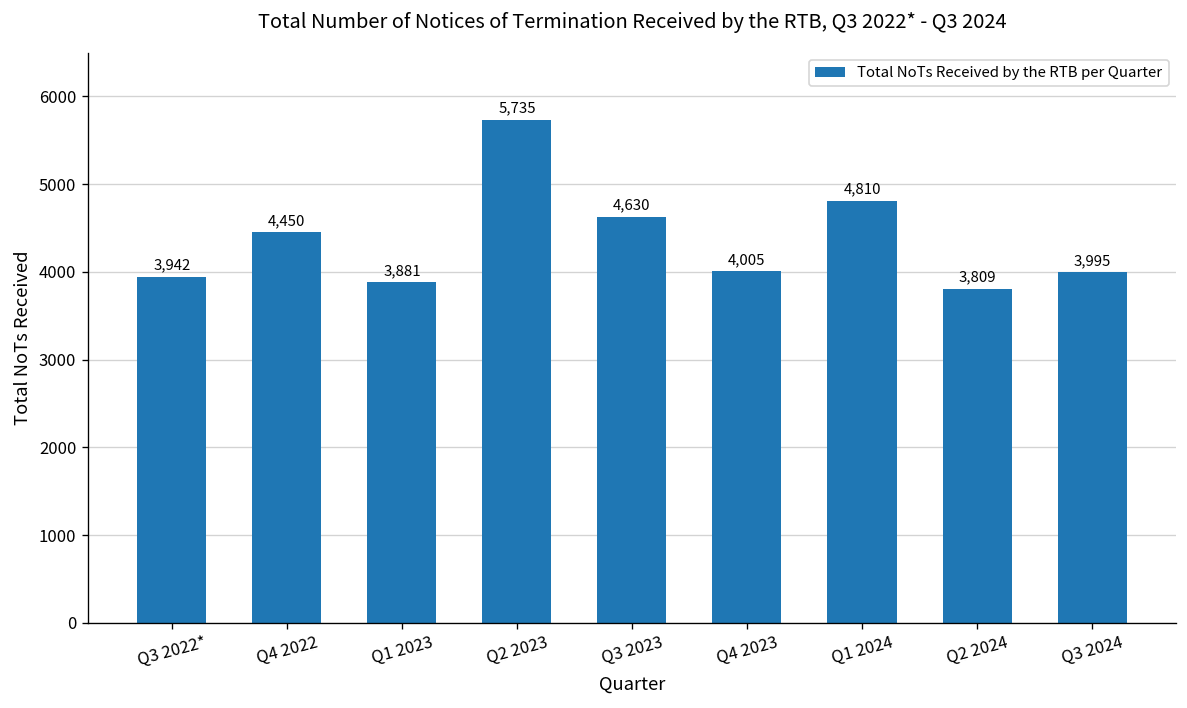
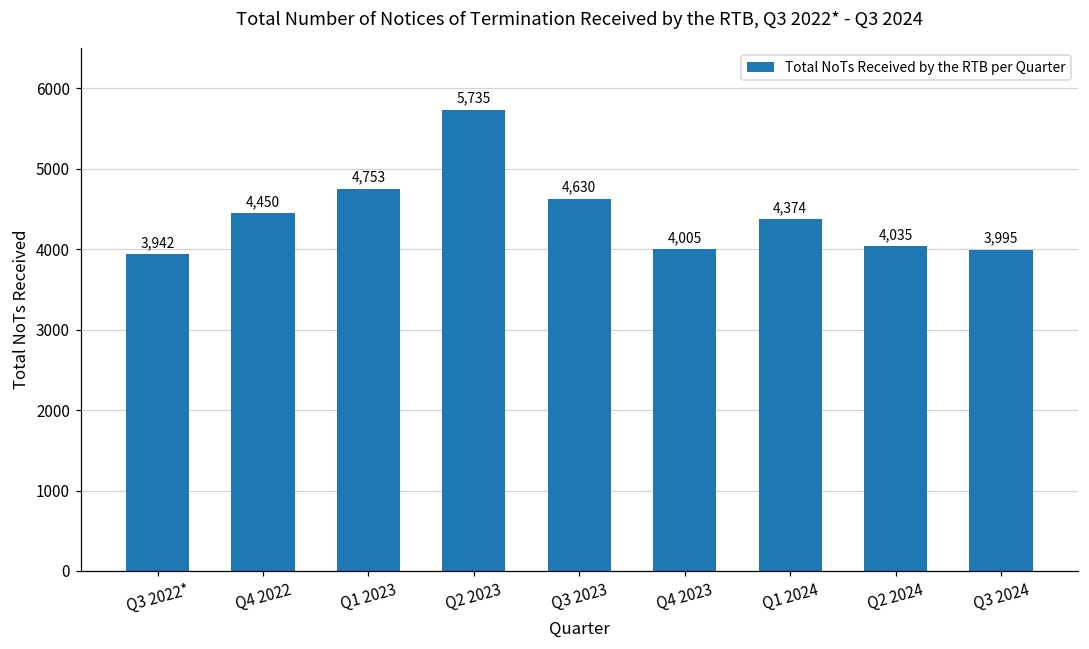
  {
    "Q3 2022*": "3,942",
    "Q4 2022": "4,450",
-   "Q1 2023": "3,881",
+   "Q1 2023": "4,753",
    "Q2 2023": "5,735",
    "Q3 2023": "4,630",
    "Q4 2023": "4,005",
-   "Q1 2024": "4,810",
-   "Q2 2024": "3,809",
+   "Q1 2024": "4,374",
+   "Q2 2024": "4,035",
    "Q3 2024": "3,995"
  }
